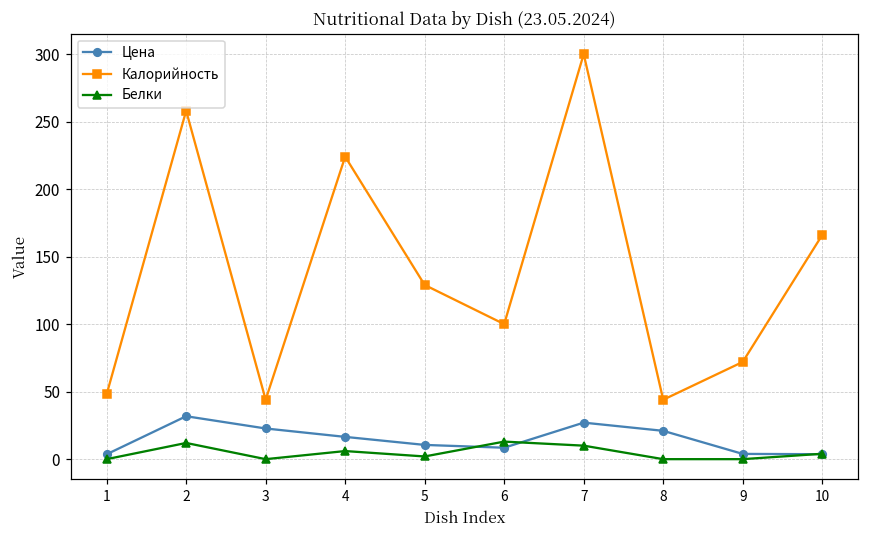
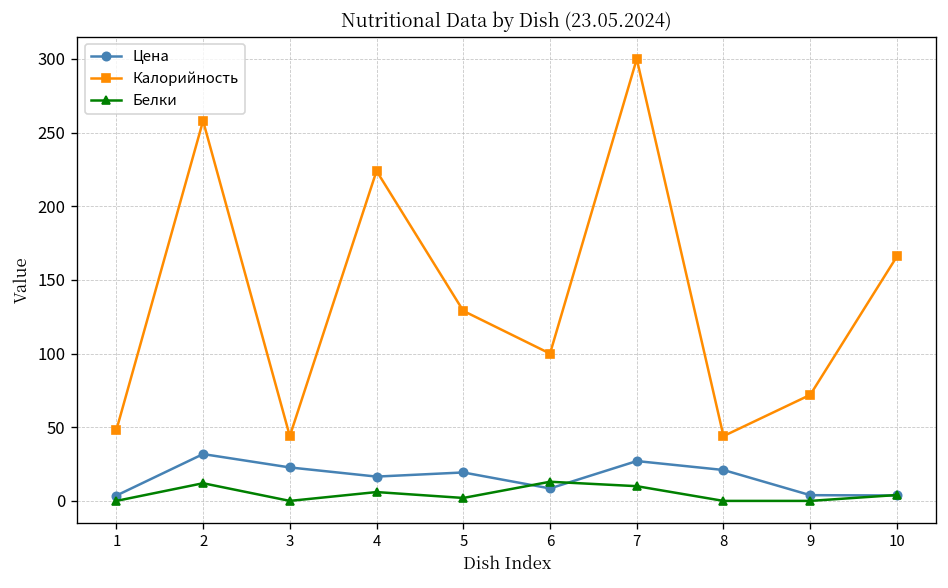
  {
    "Цена": {
      "1": 4,
      "2": 32,
      "3": 23,
      "4": 17,
-     "5": 11,
+     "5": 19,
      "6": 8,
      "7": 27,
      "8": 21,
      "9": 4
    },
    "Калорийность": {
      "1": 48,
      "2": 258,
      "3": 44,
      "4": 224,
      "5": 129,
      "6": 100,
      "7": 300,
      "8": 44,
      "9": 72,
      "10": 166
    },
    "Белки": {
      "1": 0,
      "2": 12,
      "3": 0,
      "4": 6,
      "5": 2,
      "6": 13,
      "7": 10,
      "8": 0,
      "9": 0
    }
  }
